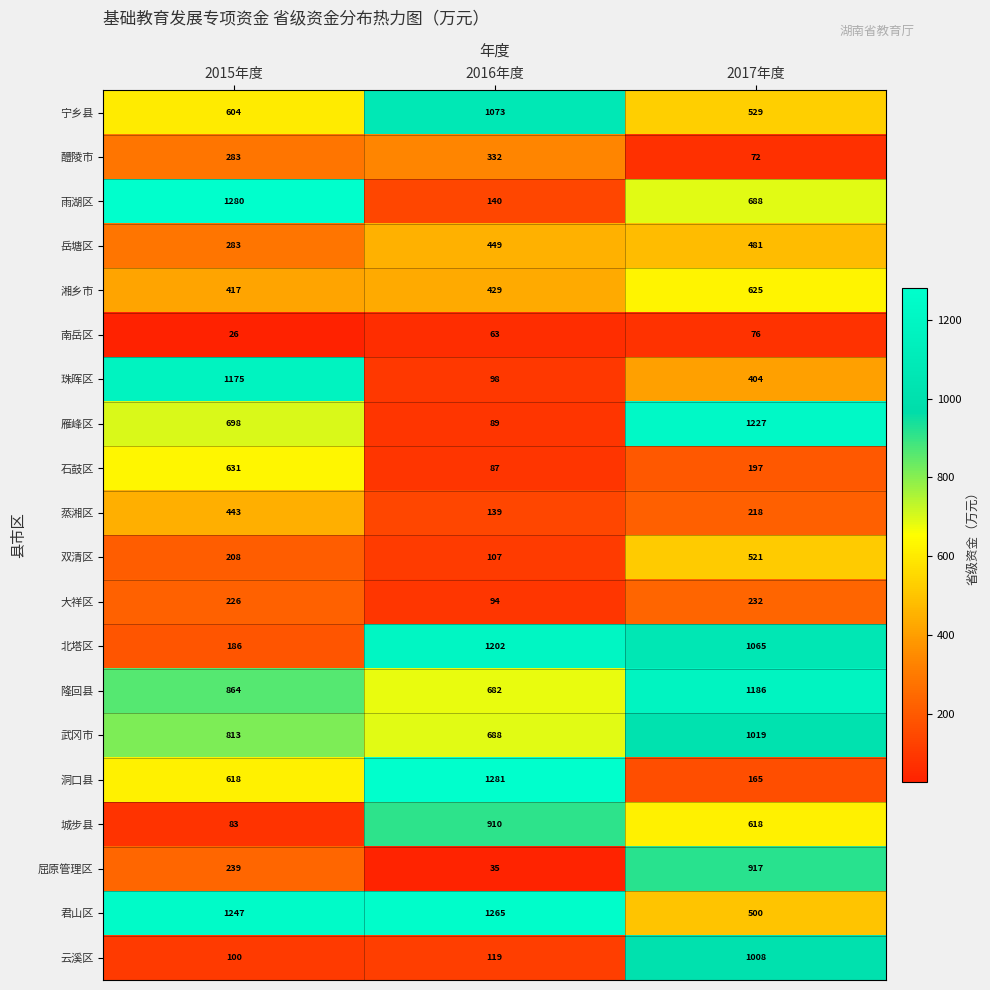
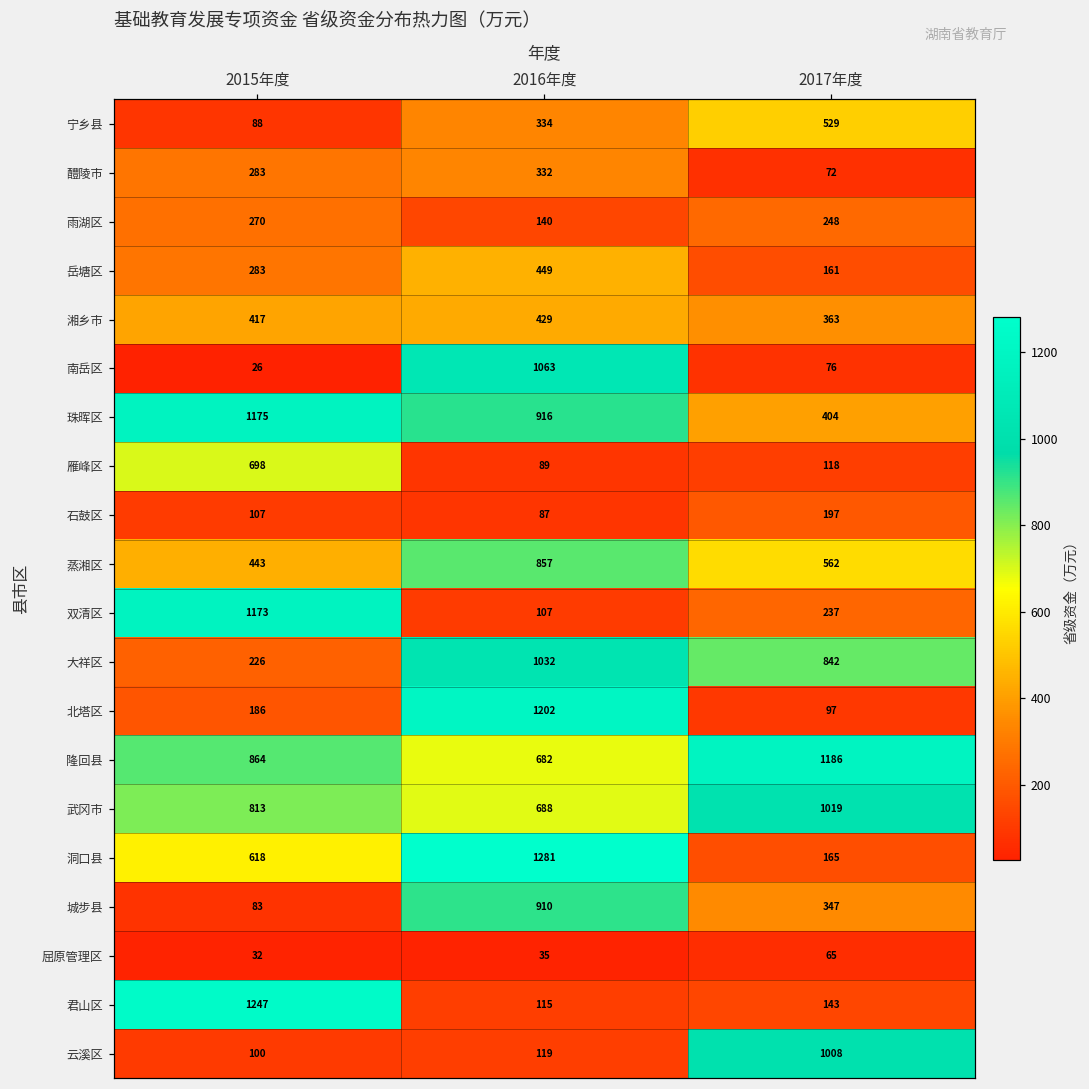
  {
    "宁乡县": {
-     "2015年度": 604,
-     "2016年度": 1073,
+     "2015年度": 88,
+     "2016年度": 334,
      "2017年度": 529
    },
    "醴陵市": {
      "2015年度": 283,
      "2016年度": 332,
      "2017年度": 72
    },
    "雨湖区": {
-     "2015年度": 1280,
+     "2015年度": 270,
      "2016年度": 140,
-     "2017年度": 688
+     "2017年度": 248
    },
    "岳塘区": {
      "2015年度": 283,
      "2016年度": 449,
-     "2017年度": 481
+     "2017年度": 161
    },
    "湘乡市": {
      "2015年度": 417,
      "2016年度": 429,
-     "2017年度": 625
+     "2017年度": 363
    },
    "南岳区": {
      "2015年度": 26,
-     "2016年度": 63,
+     "2016年度": 1063,
      "2017年度": 76
    },
    "珠晖区": {
      "2015年度": 1175,
-     "2016年度": 98,
+     "2016年度": 916,
      "2017年度": 404
    },
    "雁峰区": {
      "2015年度": 698,
      "2016年度": 89,
-     "2017年度": 1227
+     "2017年度": 118
    },
    "石鼓区": {
-     "2015年度": 631,
+     "2015年度": 107,
      "2016年度": 87,
      "2017年度": 197
    },
    "蒸湘区": {
      "2015年度": 443,
-     "2016年度": 139,
-     "2017年度": 218
+     "2016年度": 857,
+     "2017年度": 562
    },
    "双清区": {
-     "2015年度": 208,
+     "2015年度": 1173,
      "2016年度": 107,
-     "2017年度": 521
+     "2017年度": 237
    },
    "大祥区": {
      "2015年度": 226,
-     "2016年度": 94,
-     "2017年度": 232
+     "2016年度": 1032,
+     "2017年度": 842
    },
    "北塔区": {
      "2015年度": 186,
      "2016年度": 1202,
-     "2017年度": 1065
+     "2017年度": 97
    },
    "隆回县": {
      "2015年度": 864,
      "2016年度": 682,
      "2017年度": 1186
    },
    "武冈市": {
      "2015年度": 813,
      "2016年度": 688,
      "2017年度": 1019
    },
    "洞口县": {
      "2015年度": 618,
      "2016年度": 1281,
      "2017年度": 165
    },
    "城步县": {
      "2015年度": 83,
      "2016年度": 910,
-     "2017年度": 618
+     "2017年度": 347
    },
    "屈原管理区": {
-     "2015年度": 239,
+     "2015年度": 32,
      "2016年度": 35,
-     "2017年度": 917
+     "2017年度": 65
    },
    "君山区": {
      "2015年度": 1247,
-     "2016年度": 1265,
-     "2017年度": 500
+     "2016年度": 115,
+     "2017年度": 143
    },
    "云溪区": {
      "2015年度": 100,
      "2016年度": 119,
      "2017年度": 1008
    }
  }
